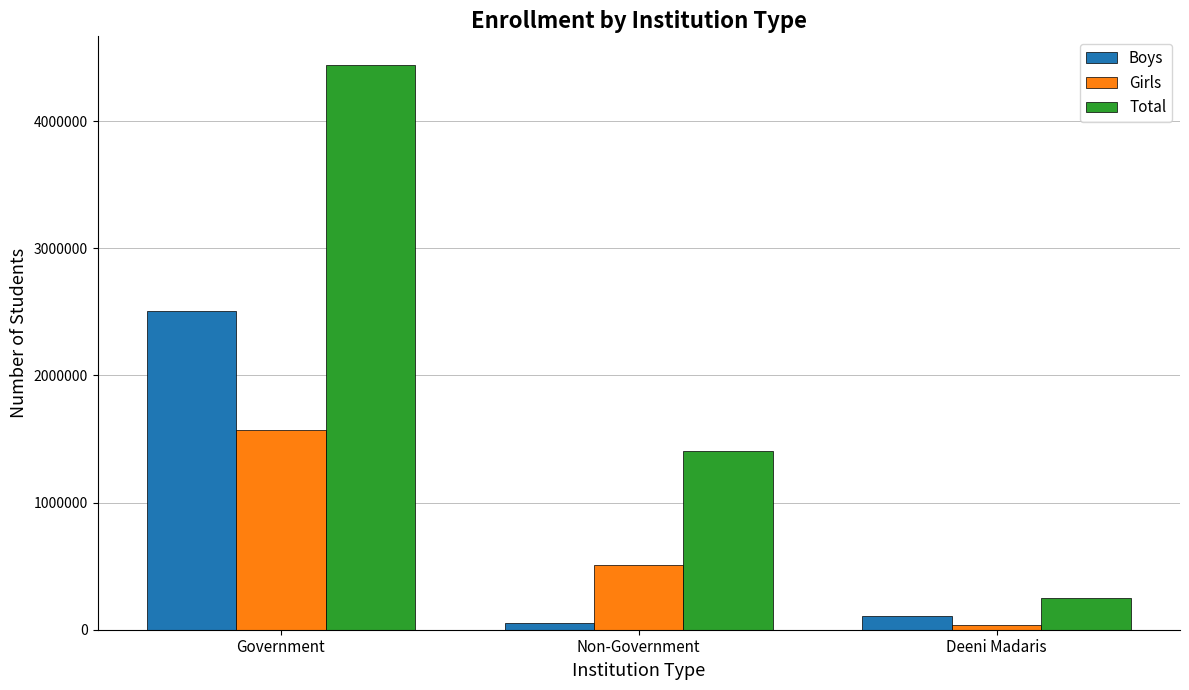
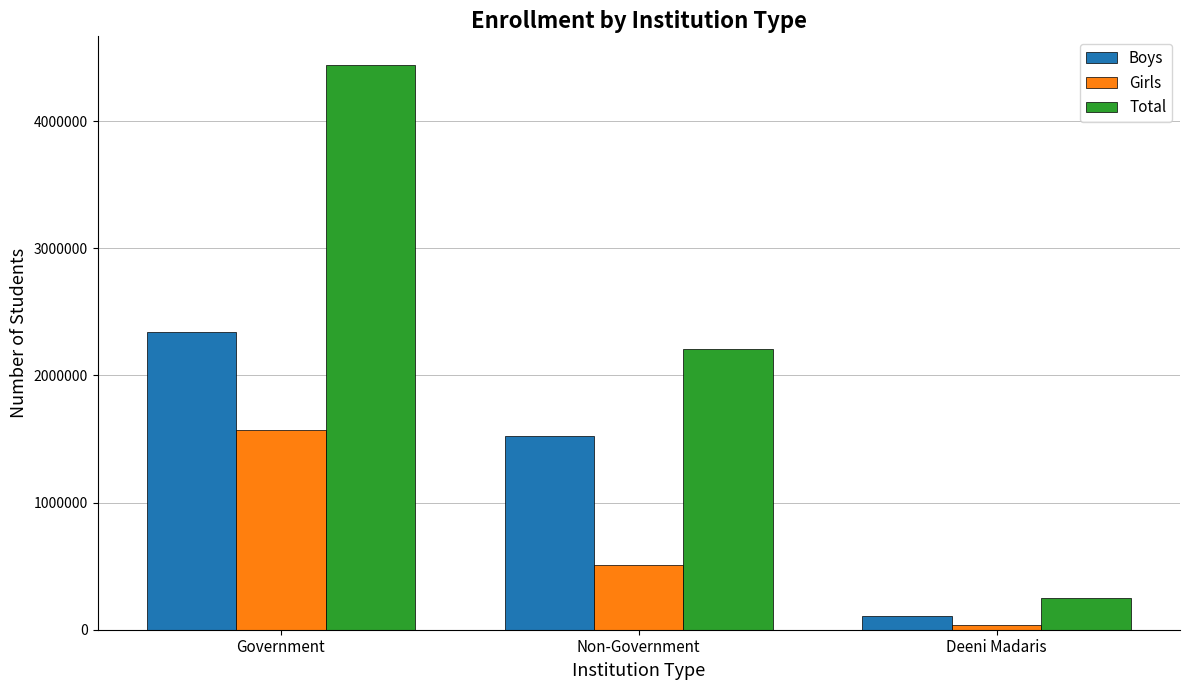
  {
    "Boys": {
-     "Government": 2510000,
-     "Non-Government": 50000,
+     "Government": 2340000,
+     "Non-Government": 1520000,
      "Deeni Madaris": 100000
    },
    "Girls": {
      "Government": 1570000,
      "Non-Government": 510000,
      "Deeni Madaris": 40000
    },
    "Total": {
      "Government": 4450000,
-     "Non-Government": 1410000,
+     "Non-Government": 2200000,
      "Deeni Madaris": 250000
    }
  }
